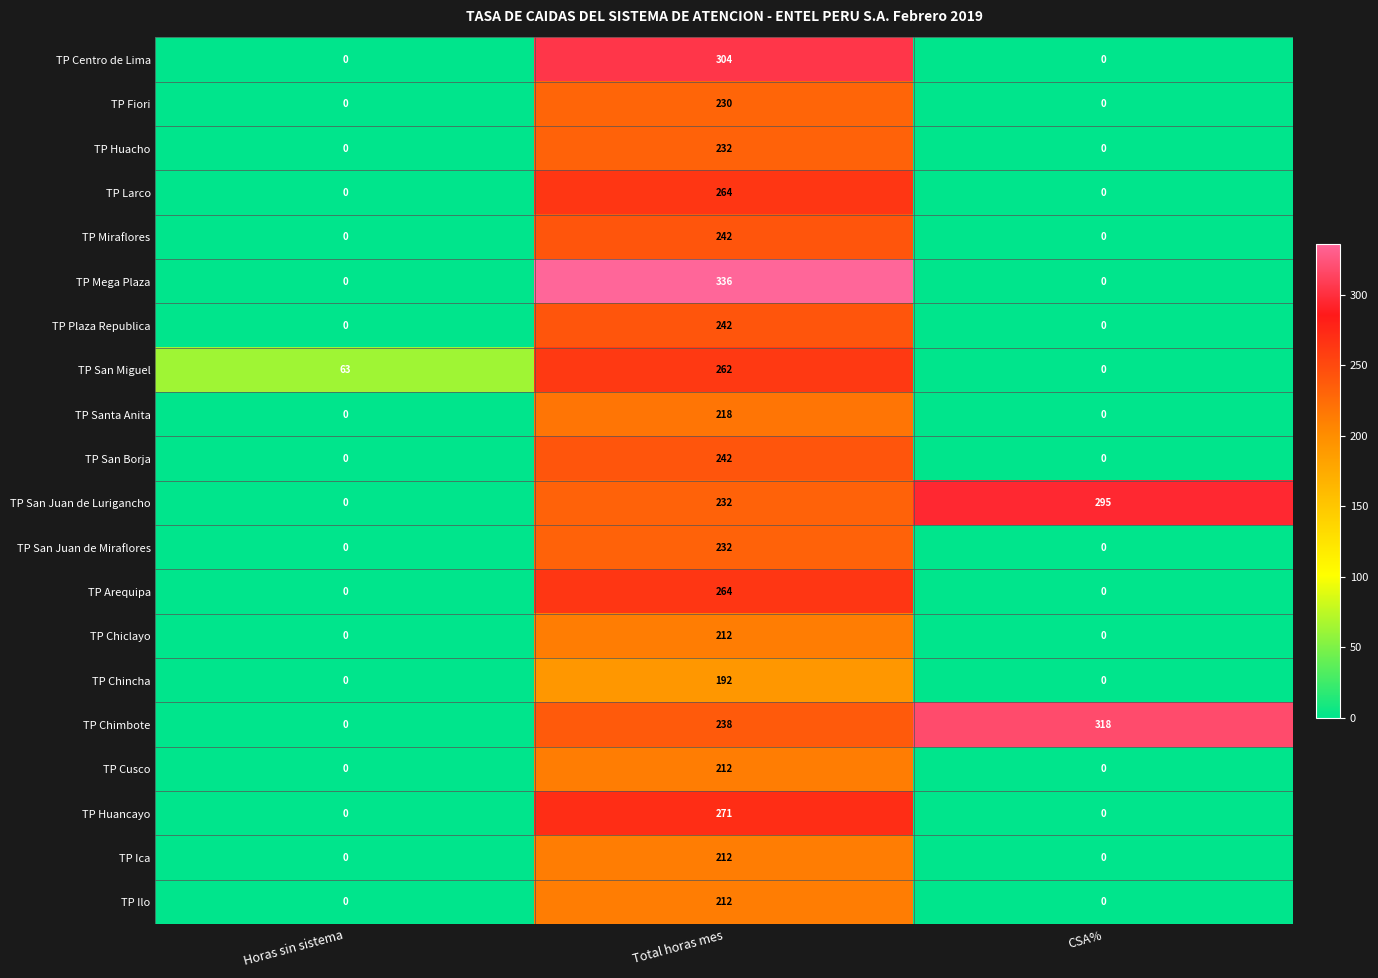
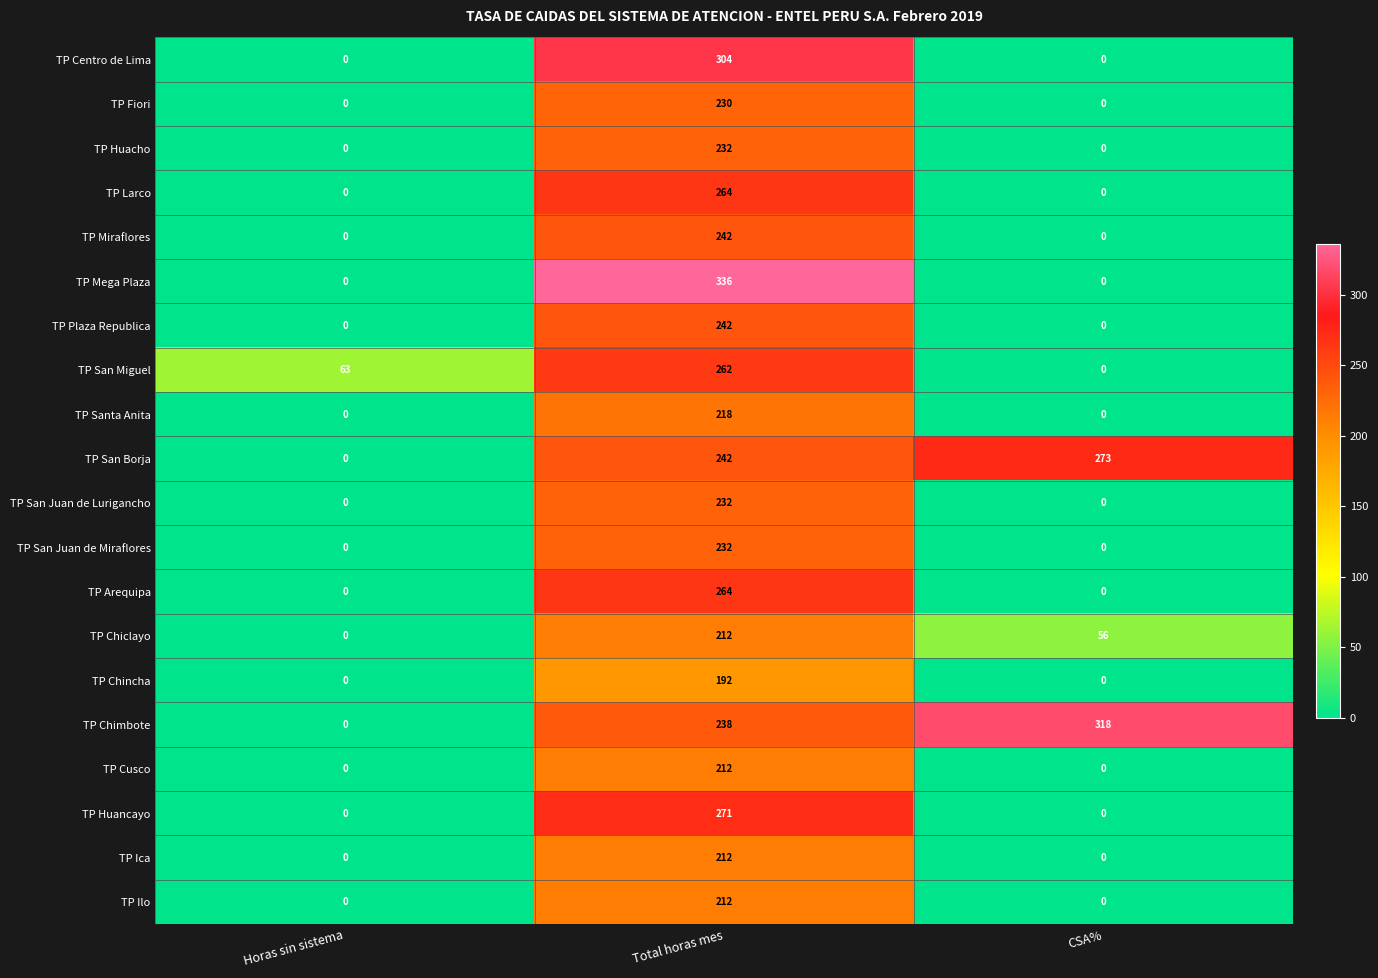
  {
    "TP Centro de Lima": {
      "Horas sin sistema": 0,
      "Total horas mes": 304,
      "CSA%": 0
    },
    "TP Fiori": {
      "Horas sin sistema": 0,
      "Total horas mes": 230,
      "CSA%": 0
    },
    "TP Huacho": {
      "Horas sin sistema": 0,
      "Total horas mes": 232,
      "CSA%": 0
    },
    "TP Larco": {
      "Horas sin sistema": 0,
      "Total horas mes": 264,
      "CSA%": 0
    },
    "TP Miraflores": {
      "Horas sin sistema": 0,
      "Total horas mes": 242,
      "CSA%": 0
    },
    "TP Mega Plaza": {
      "Horas sin sistema": 0,
      "Total horas mes": 336,
      "CSA%": 0
    },
    "TP Plaza Republica": {
      "Horas sin sistema": 0,
      "Total horas mes": 242,
      "CSA%": 0
    },
    "TP San Miguel": {
      "Horas sin sistema": 63,
      "Total horas mes": 262,
      "CSA%": 0
    },
    "TP Santa Anita": {
      "Horas sin sistema": 0,
      "Total horas mes": 218,
      "CSA%": 0
    },
    "TP San Borja": {
      "Horas sin sistema": 0,
      "Total horas mes": 242,
-     "CSA%": 0
+     "CSA%": 273
    },
    "TP San Juan de Lurigancho": {
      "Horas sin sistema": 0,
      "Total horas mes": 232,
-     "CSA%": 295
+     "CSA%": 0
    },
    "TP San Juan de Miraflores": {
      "Horas sin sistema": 0,
      "Total horas mes": 232,
      "CSA%": 0
    },
    "TP Arequipa": {
      "Horas sin sistema": 0,
      "Total horas mes": 264,
      "CSA%": 0
    },
    "TP Chiclayo": {
      "Horas sin sistema": 0,
      "Total horas mes": 212,
-     "CSA%": 0
+     "CSA%": 56
    },
    "TP Chincha": {
      "Horas sin sistema": 0,
      "Total horas mes": 192,
      "CSA%": 0
    },
    "TP Chimbote": {
      "Horas sin sistema": 0,
      "Total horas mes": 238,
      "CSA%": 318
    },
    "TP Cusco": {
      "Horas sin sistema": 0,
      "Total horas mes": 212,
      "CSA%": 0
    },
    "TP Huancayo": {
      "Horas sin sistema": 0,
      "Total horas mes": 271,
      "CSA%": 0
    },
    "TP Ica": {
      "Horas sin sistema": 0,
      "Total horas mes": 212,
      "CSA%": 0
    },
    "TP Ilo": {
      "Horas sin sistema": 0,
      "Total horas mes": 212,
      "CSA%": 0
    }
  }
